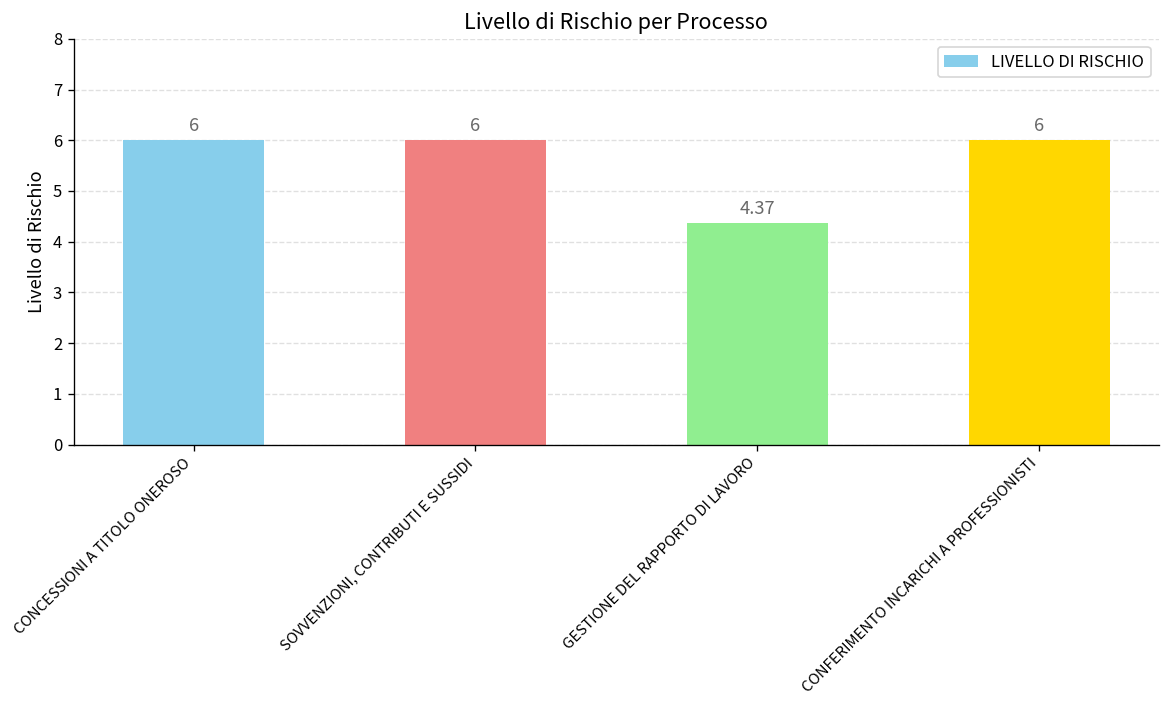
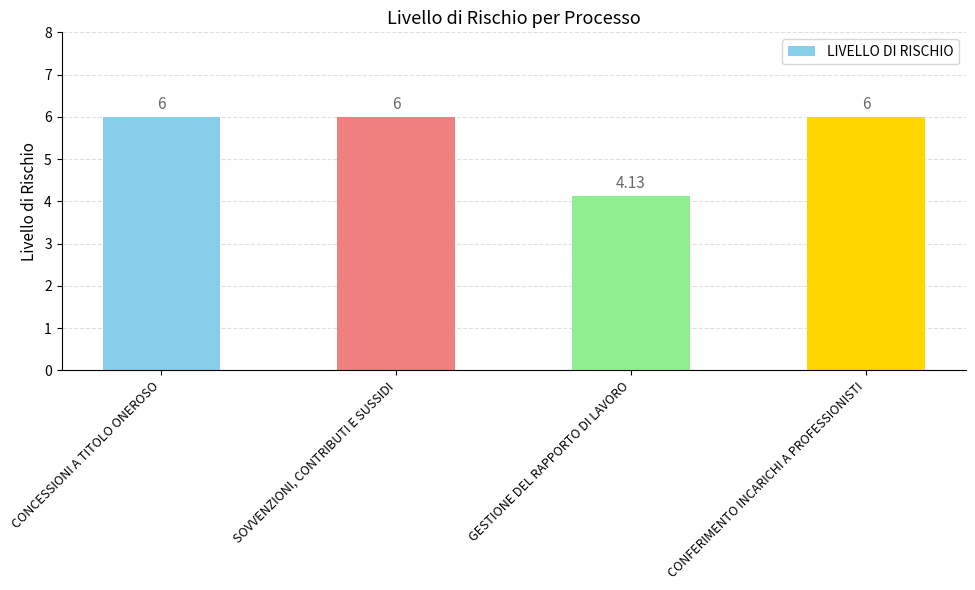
  {
    "CONCESSIONI A TITOLO ONEROSO": 6,
    "SOVVENZIONI, CONTRIBUTI E SUSSIDI": 6,
-   "GESTIONE DEL RAPPORTO DI LAVORO": 4.37,
+   "GESTIONE DEL RAPPORTO DI LAVORO": 4.13,
    "CONFERIMENTO INCARICHI A PROFESSIONISTI": 6
  }
